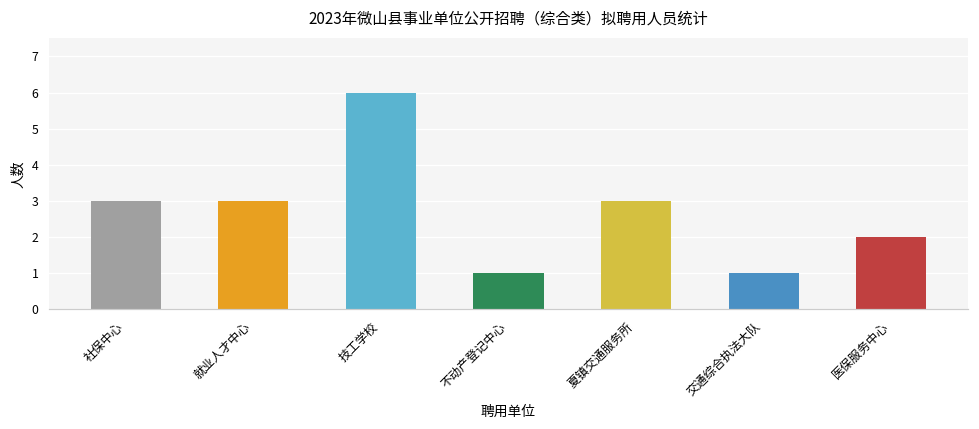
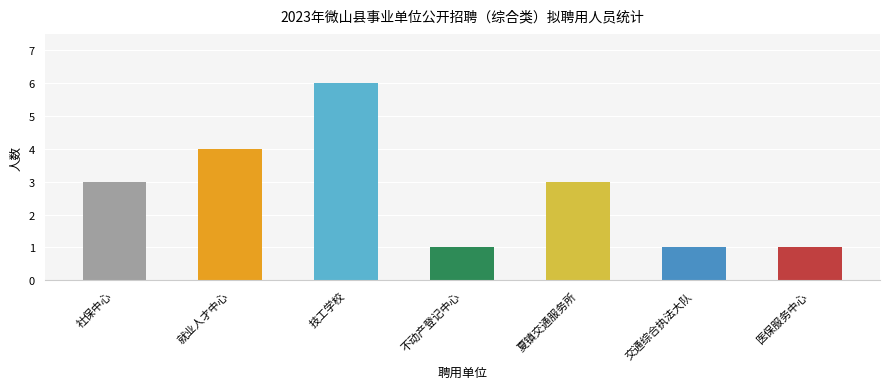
  {
    "社保中心": 3,
-   "就业人才中心": 3,
+   "就业人才中心": 4,
    "技工学校": 6,
    "不动产登记中心": 1,
    "夏镇交通服务所": 3,
    "交通综合执法大队": 1,
-   "医保服务中心": 2
+   "医保服务中心": 1
  }
